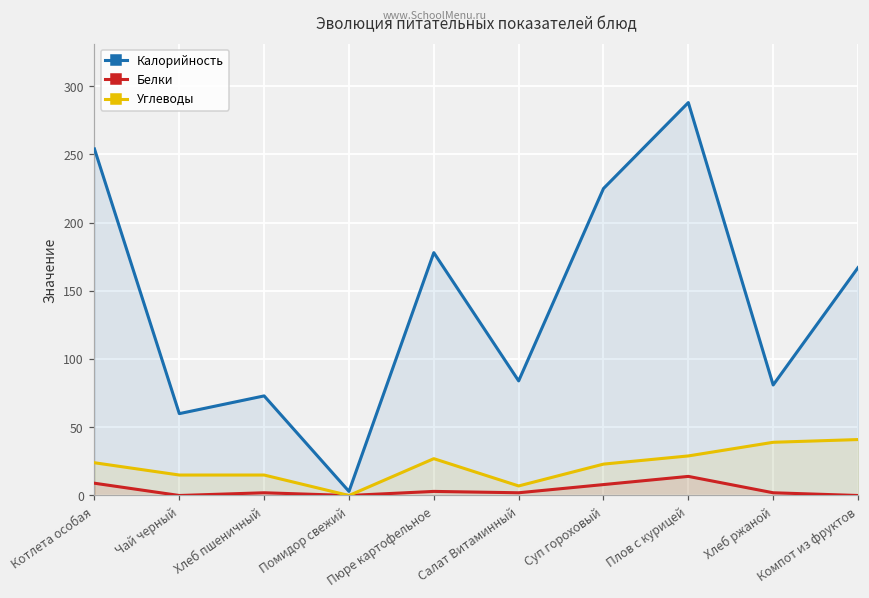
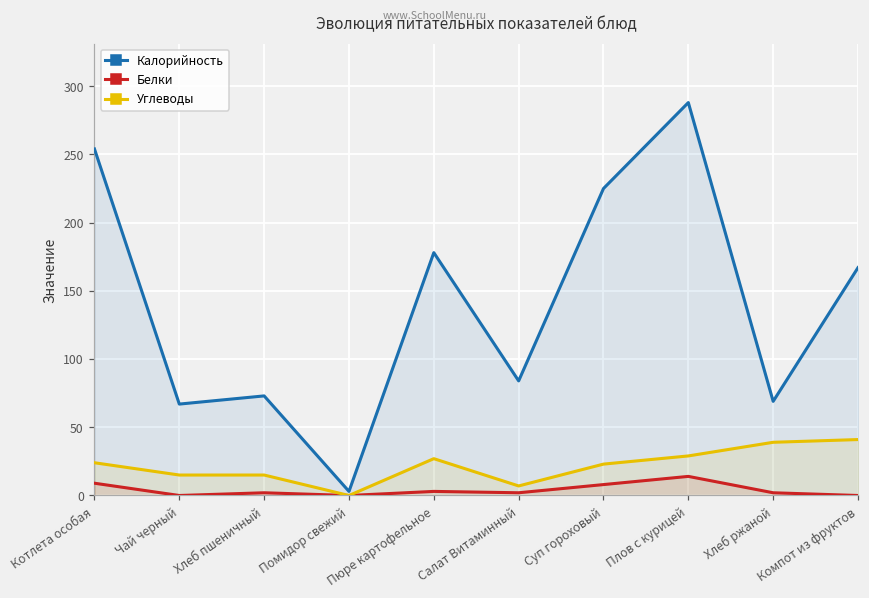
  {
    "Калорийность": {
      "Котлета особая": 254,
-     "Чай черный": 60,
+     "Чай черный": 67,
      "Хлеб пшеничный": 73,
      "Помидор свежий": 3,
      "Пюре картофельное": 178,
      "Салат Витаминный": 84,
      "Суп гороховый": 225,
      "Плов с курицей": 288,
-     "Хлеб ржаной": 81,
+     "Хлеб ржаной": 69,
      "Компот из фруктов": 167
    },
    "Белки": {
      "Котлета особая": 9,
      "Чай черный": 0,
      "Хлеб пшеничный": 2,
      "Пюре картофельное": 3,
      "Салат Витаминный": 2,
      "Суп гороховый": 8,
      "Плов с курицей": 14,
      "Хлеб ржаной": 2,
      "Компот из фруктов": 0
    },
    "Углеводы": {
      "Котлета особая": 24,
      "Чай черный": 15,
      "Хлеб пшеничный": 15,
      "Пюре картофельное": 27,
      "Салат Витаминный": 7,
      "Суп гороховый": 23,
      "Плов с курицей": 29,
      "Хлеб ржаной": 39,
      "Компот из фруктов": 41
    }
  }
